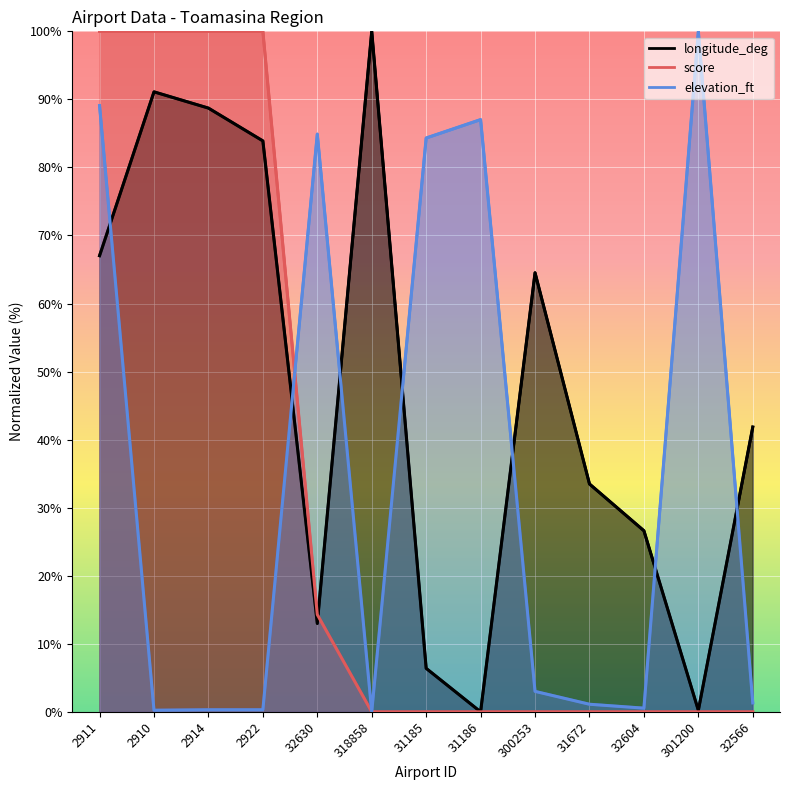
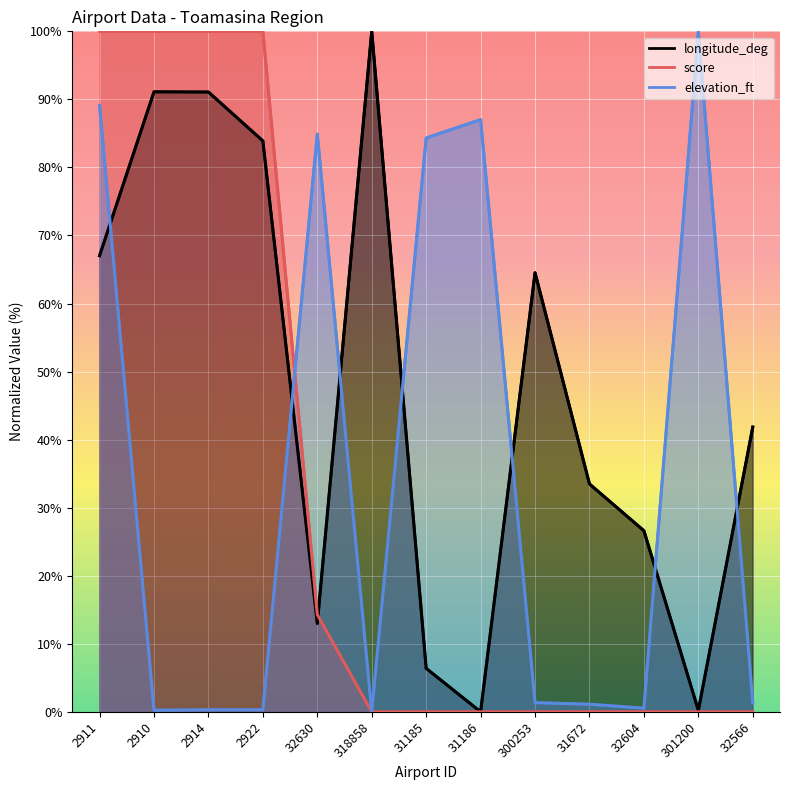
  {
    "longitude_deg": {
      "2911": "67%",
      "2910": "91%",
-     "2914": "89%",
+     "2914": "91%",
      "2922": "84%",
      "32630": "13%",
      "318858": "100%",
      "31185": "6%",
      "300253": "65%",
      "31672": "33%",
      "32604": "27%",
      "32566": "42%"
    },
    "score": {
      "2911": "100%",
      "2910": "100%",
      "2914": "100%",
      "2922": "100%",
      "32630": "14%",
      "31185": "0%",
      "300253": "0%",
      "31672": "0%",
      "32604": "0%",
      "32566": "0%"
    },
    "elevation_ft": {
      "2911": "89%",
      "2910": "0%",
      "2914": "0%",
      "2922": "0%",
      "32630": "85%",
      "31185": "84%",
      "31186": "87%",
-     "300253": "3%",
+     "300253": "1%",
      "31672": "1%",
      "32604": "1%",
      "301200": "100%",
      "32566": "1%"
    }
  }
